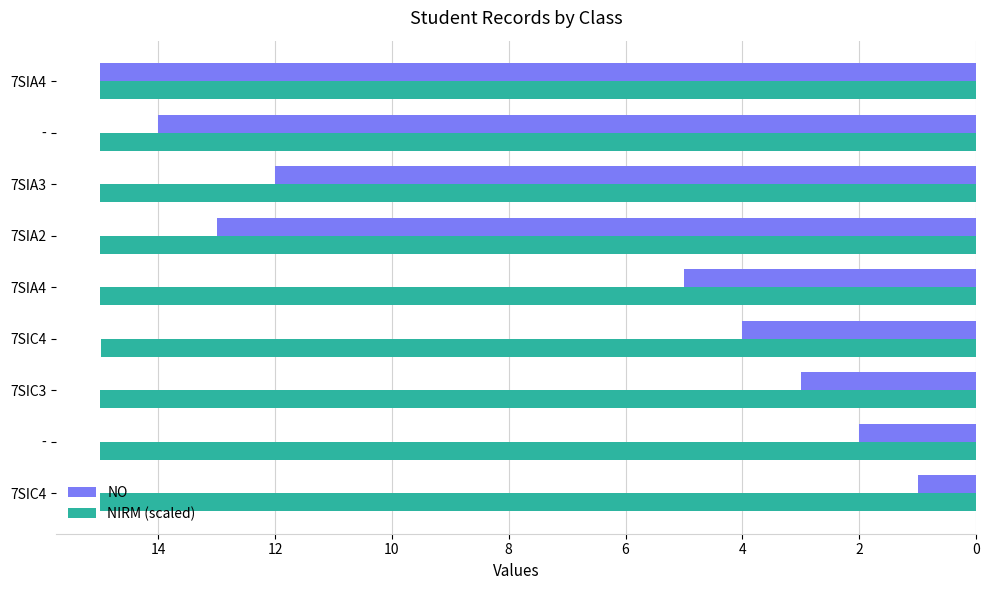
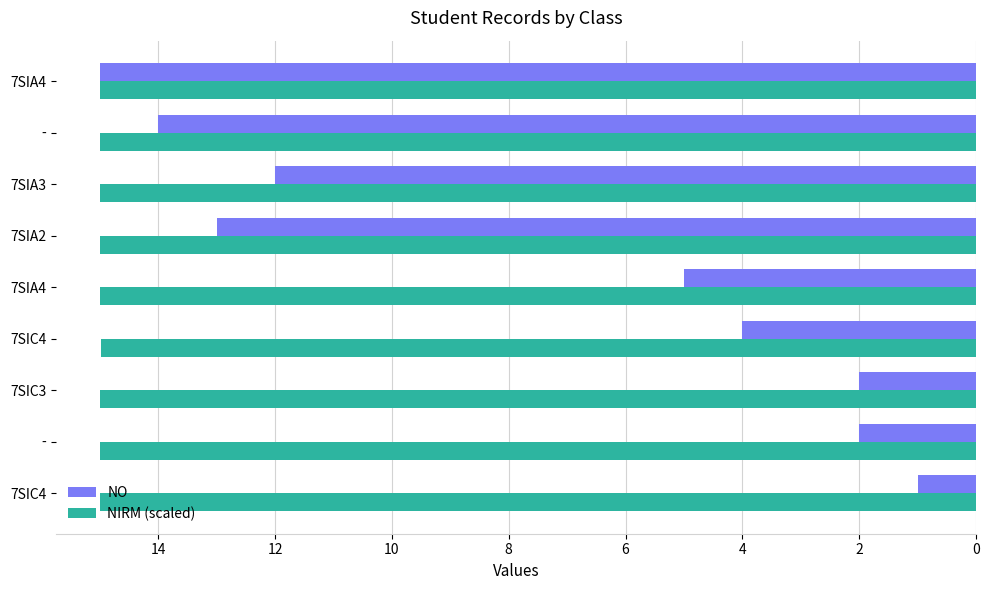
  {
    "NO": {
      "7SIA3": 12,
      "7SIA2": 13,
-     "7SIC3": 3
+     "7SIC3": 2
    },
    "NIRM (scaled)": {
      "7SIA3": 15,
      "7SIA2": 15,
      "7SIC3": 15
    }
  }
